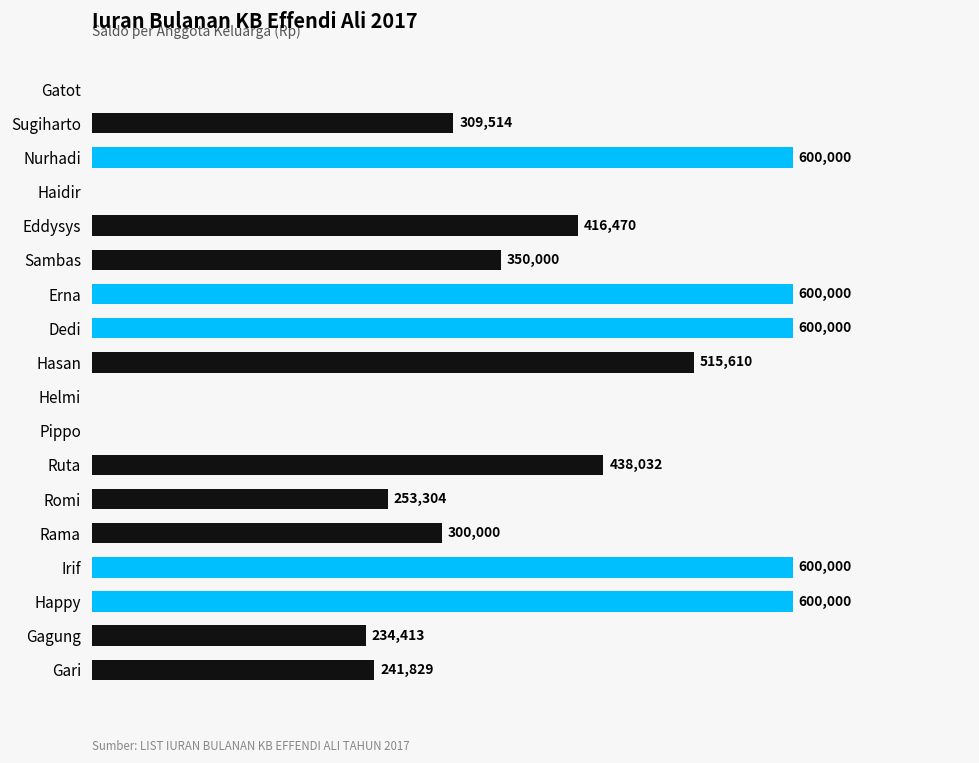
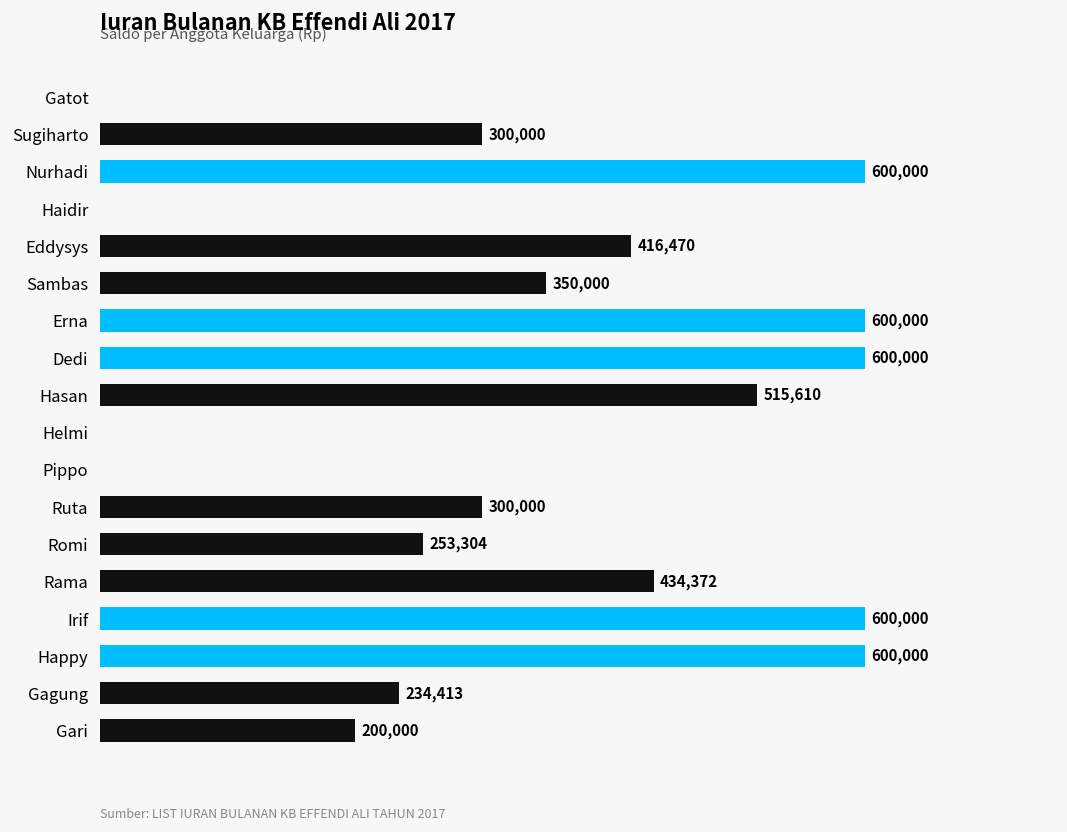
  {
-   "Sugiharto": "309,514",
+   "Sugiharto": "300,000",
    "Nurhadi": "600,000",
    "Eddysys": "416,470",
    "Sambas": "350,000",
    "Erna": "600,000",
    "Dedi": "600,000",
    "Hasan": "515,610",
-   "Ruta": "438,032",
+   "Ruta": "300,000",
    "Romi": "253,304",
-   "Rama": "300,000",
+   "Rama": "434,372",
    "Irif": "600,000",
    "Happy": "600,000",
    "Gagung": "234,413",
-   "Gari": "241,829"
+   "Gari": "200,000"
  }
